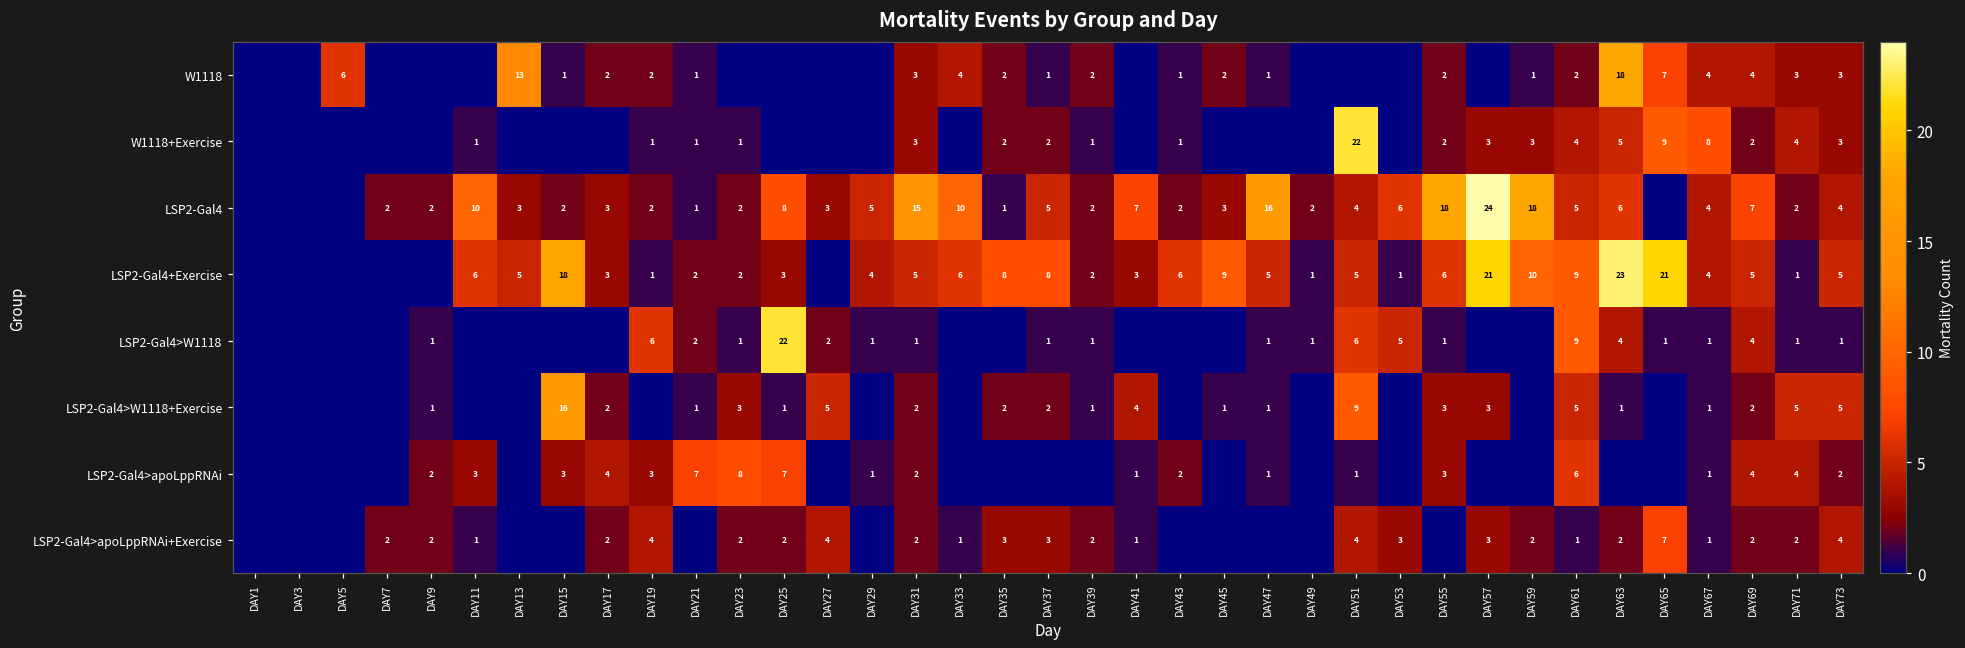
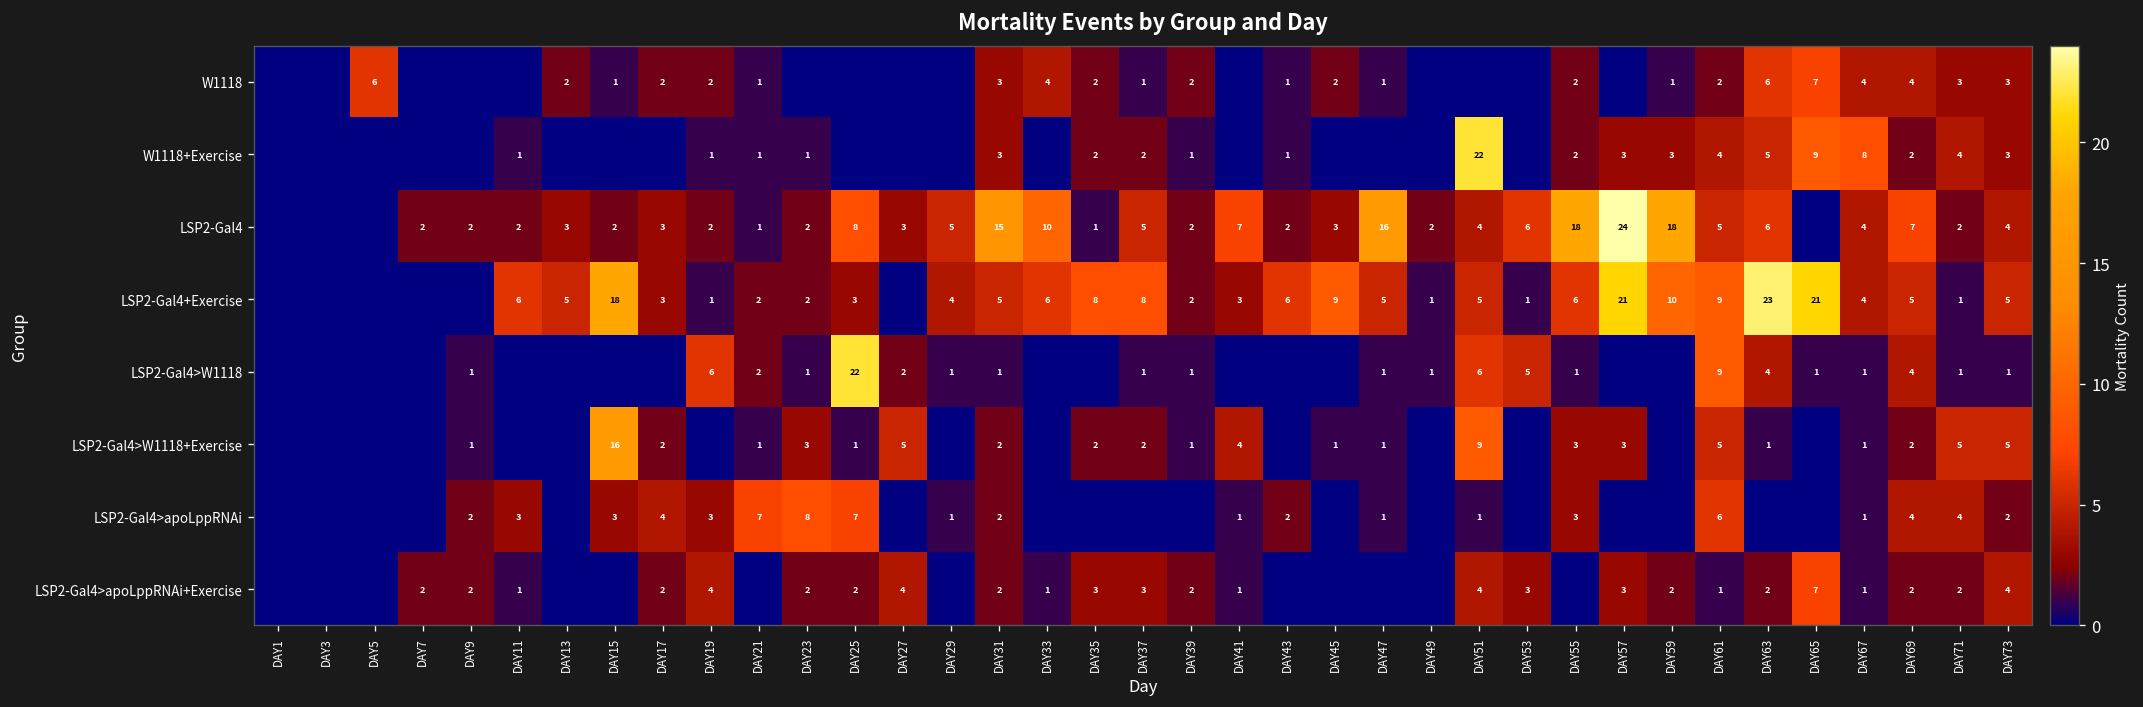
  {
    "W1118": {
      "DAY5": 6,
-     "DAY13": 13,
+     "DAY13": 2,
      "DAY15": 1,
      "DAY17": 2,
      "DAY19": 2,
      "DAY21": 1,
      "DAY31": 3,
      "DAY33": 4,
      "DAY35": 2,
      "DAY37": 1,
      "DAY39": 2,
      "DAY43": 1,
      "DAY45": 2,
      "DAY47": 1,
      "DAY55": 2,
      "DAY59": 1,
      "DAY61": 2,
-     "DAY63": 18,
+     "DAY63": 6,
      "DAY65": 7,
      "DAY67": 4,
      "DAY69": 4,
      "DAY71": 3,
      "DAY73": 3
    },
    "W1118+Exercise": {
      "DAY11": 1,
      "DAY19": 1,
      "DAY21": 1,
      "DAY23": 1,
      "DAY31": 3,
      "DAY35": 2,
      "DAY37": 2,
      "DAY39": 1,
      "DAY43": 1,
      "DAY51": 22,
      "DAY55": 2,
      "DAY57": 3,
      "DAY59": 3,
      "DAY61": 4,
      "DAY63": 5,
      "DAY65": 9,
      "DAY67": 8,
      "DAY69": 2,
      "DAY71": 4,
      "DAY73": 3
    },
    "LSP2-Gal4": {
      "DAY7": 2,
      "DAY9": 2,
-     "DAY11": 10,
+     "DAY11": 2,
      "DAY13": 3,
      "DAY15": 2,
      "DAY17": 3,
      "DAY19": 2,
      "DAY21": 1,
      "DAY23": 2,
      "DAY25": 8,
      "DAY27": 3,
      "DAY29": 5,
      "DAY31": 15,
      "DAY33": 10,
      "DAY35": 1,
      "DAY37": 5,
      "DAY39": 2,
      "DAY41": 7,
      "DAY43": 2,
      "DAY45": 3,
      "DAY47": 16,
      "DAY49": 2,
      "DAY51": 4,
      "DAY53": 6,
      "DAY55": 18,
      "DAY57": 24,
      "DAY59": 18,
      "DAY61": 5,
      "DAY63": 6,
      "DAY67": 4,
      "DAY69": 7,
      "DAY71": 2,
      "DAY73": 4
    },
    "LSP2-Gal4+Exercise": {
      "DAY11": 6,
      "DAY13": 5,
      "DAY15": 18,
      "DAY17": 3,
      "DAY19": 1,
      "DAY21": 2,
      "DAY23": 2,
      "DAY25": 3,
      "DAY29": 4,
      "DAY31": 5,
      "DAY33": 6,
      "DAY35": 8,
      "DAY37": 8,
      "DAY39": 2,
      "DAY41": 3,
      "DAY43": 6,
      "DAY45": 9,
      "DAY47": 5,
      "DAY49": 1,
      "DAY51": 5,
      "DAY53": 1,
      "DAY55": 6,
      "DAY57": 21,
      "DAY59": 10,
      "DAY61": 9,
      "DAY63": 23,
      "DAY65": 21,
      "DAY67": 4,
      "DAY69": 5,
      "DAY71": 1,
      "DAY73": 5
    },
    "LSP2-Gal4>W1118": {
      "DAY9": 1,
      "DAY19": 6,
      "DAY21": 2,
      "DAY23": 1,
      "DAY25": 22,
      "DAY27": 2,
      "DAY29": 1,
      "DAY31": 1,
      "DAY37": 1,
      "DAY39": 1,
      "DAY47": 1,
      "DAY49": 1,
      "DAY51": 6,
      "DAY53": 5,
      "DAY55": 1,
      "DAY61": 9,
      "DAY63": 4,
      "DAY65": 1,
      "DAY67": 1,
      "DAY69": 4,
      "DAY71": 1,
      "DAY73": 1
    },
    "LSP2-Gal4>W1118+Exercise": {
      "DAY9": 1,
      "DAY15": 16,
      "DAY17": 2,
      "DAY21": 1,
      "DAY23": 3,
      "DAY25": 1,
      "DAY27": 5,
      "DAY31": 2,
      "DAY35": 2,
      "DAY37": 2,
      "DAY39": 1,
      "DAY41": 4,
      "DAY45": 1,
      "DAY47": 1,
      "DAY51": 9,
      "DAY55": 3,
      "DAY57": 3,
      "DAY61": 5,
      "DAY63": 1,
      "DAY67": 1,
      "DAY69": 2,
      "DAY71": 5,
      "DAY73": 5
    },
    "LSP2-Gal4>apoLppRNAi": {
      "DAY9": 2,
      "DAY11": 3,
      "DAY15": 3,
      "DAY17": 4,
      "DAY19": 3,
      "DAY21": 7,
      "DAY23": 8,
      "DAY25": 7,
      "DAY29": 1,
      "DAY31": 2,
      "DAY41": 1,
      "DAY43": 2,
      "DAY47": 1,
      "DAY51": 1,
      "DAY55": 3,
      "DAY61": 6,
      "DAY67": 1,
      "DAY69": 4,
      "DAY71": 4,
      "DAY73": 2
    },
    "LSP2-Gal4>apoLppRNAi+Exercise": {
      "DAY7": 2,
      "DAY9": 2,
      "DAY11": 1,
      "DAY17": 2,
      "DAY19": 4,
      "DAY23": 2,
      "DAY25": 2,
      "DAY27": 4,
      "DAY31": 2,
      "DAY33": 1,
      "DAY35": 3,
      "DAY37": 3,
      "DAY39": 2,
      "DAY41": 1,
      "DAY51": 4,
      "DAY53": 3,
      "DAY57": 3,
      "DAY59": 2,
      "DAY61": 1,
      "DAY63": 2,
      "DAY65": 7,
      "DAY67": 1,
      "DAY69": 2,
      "DAY71": 2,
      "DAY73": 4
    }
  }
